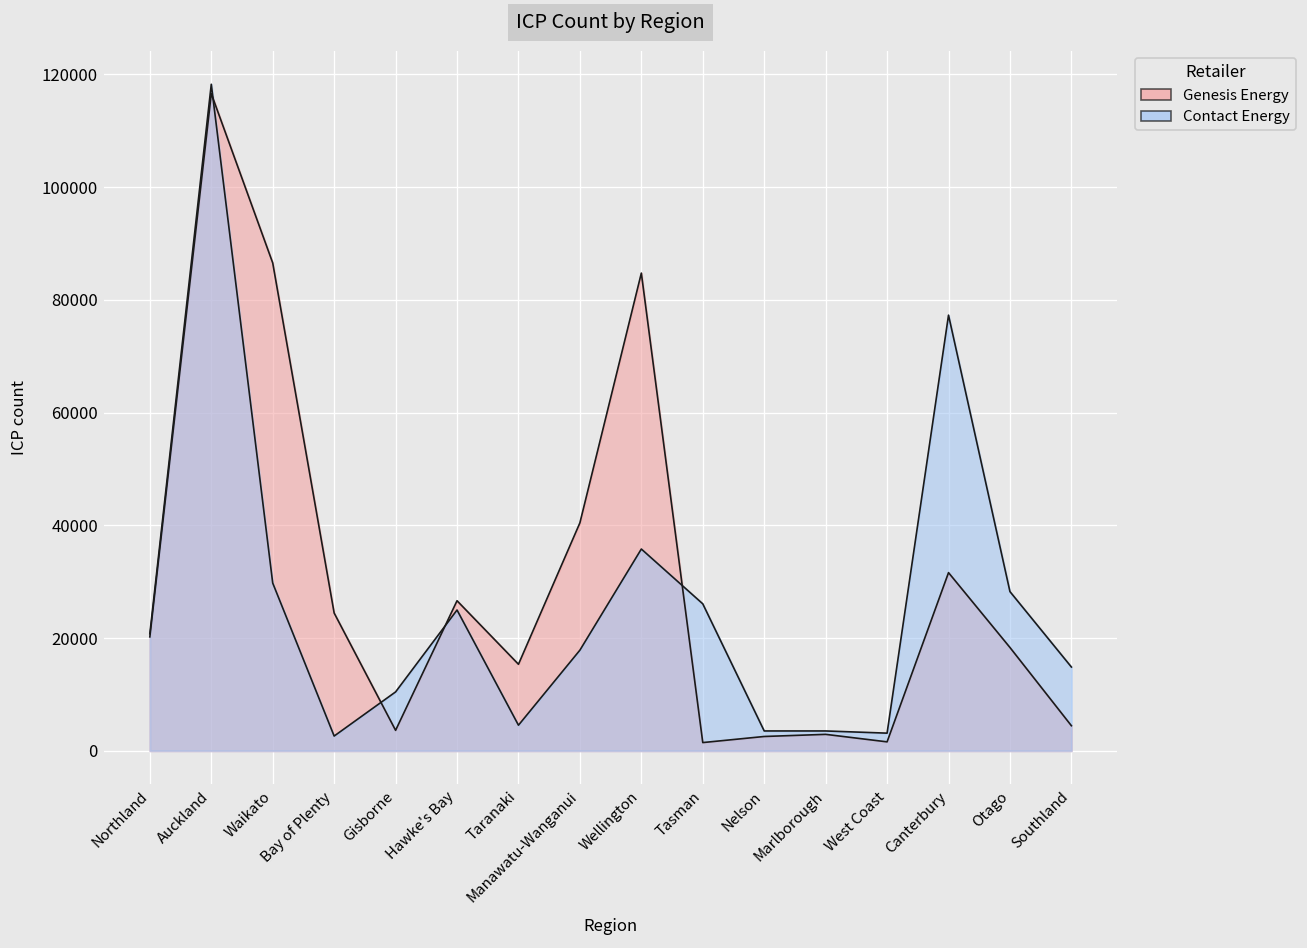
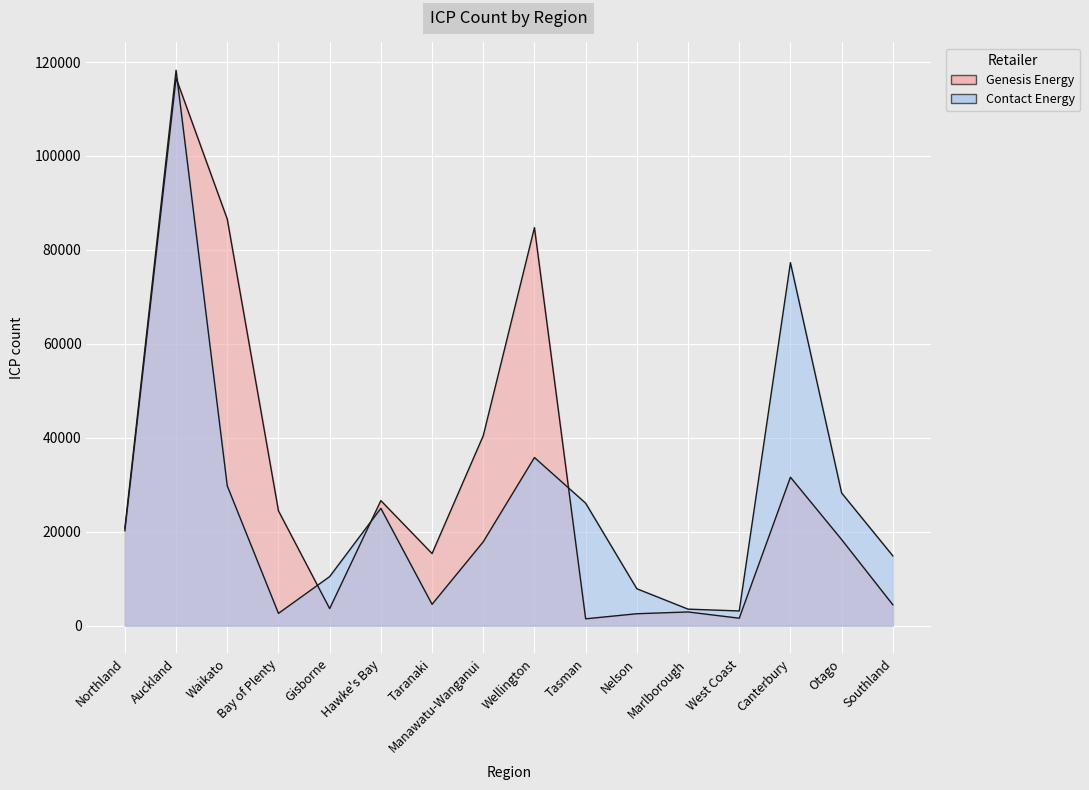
  {
    "Genesis Energy": {
      "Northland": 20000,
      "Auckland": 117000,
      "Waikato": 87000,
      "Bay of Plenty": 24000,
      "Gisborne": 4000,
      "Hawke's Bay": 27000,
      "Taranaki": 15000,
      "Manawatu-Wanganui": 40000,
      "Wellington": 85000,
      "Tasman": 1000,
      "Nelson": 3000,
      "Marlborough": 3000,
      "West Coast": 2000,
      "Canterbury": 32000,
      "Otago": 18000,
      "Southland": 4000
    },
    "Contact Energy": {
      "Northland": 21000,
      "Auckland": 118000,
      "Waikato": 30000,
      "Bay of Plenty": 3000,
      "Gisborne": 10000,
      "Hawke's Bay": 25000,
      "Taranaki": 5000,
      "Manawatu-Wanganui": 18000,
      "Wellington": 36000,
      "Tasman": 26000,
-     "Nelson": 4000,
+     "Nelson": 8000,
      "Marlborough": 4000,
      "West Coast": 3000,
      "Canterbury": 77000,
      "Otago": 28000,
      "Southland": 15000
    }
  }
